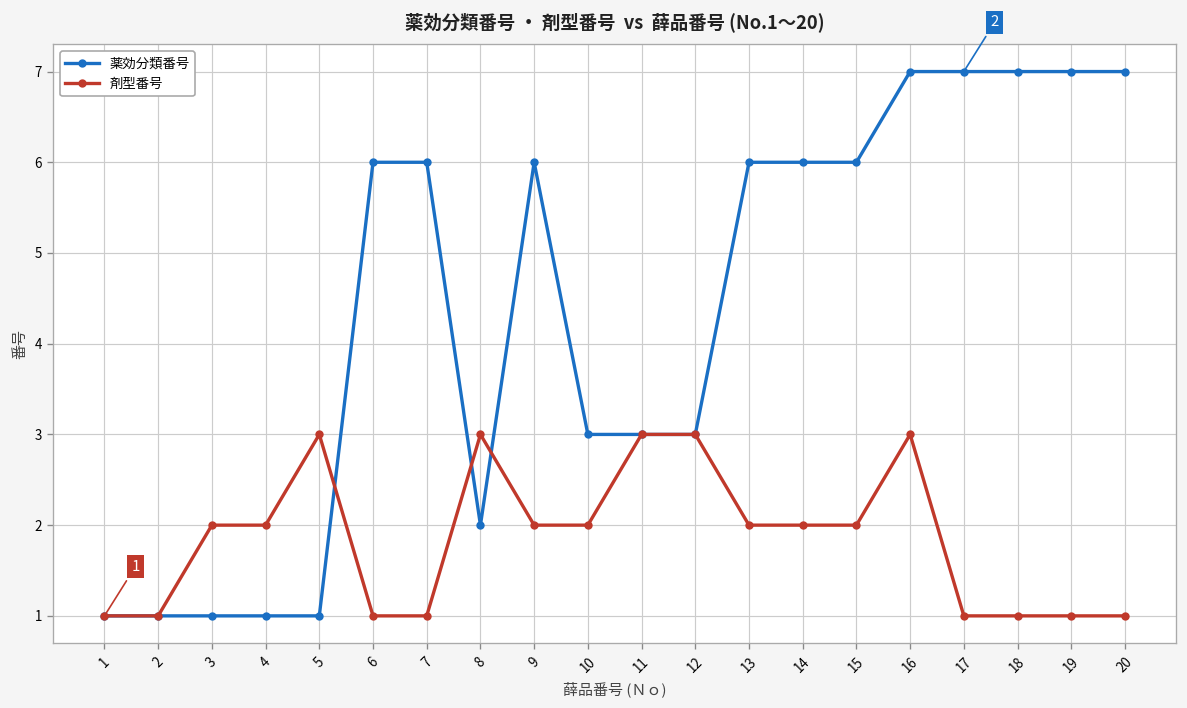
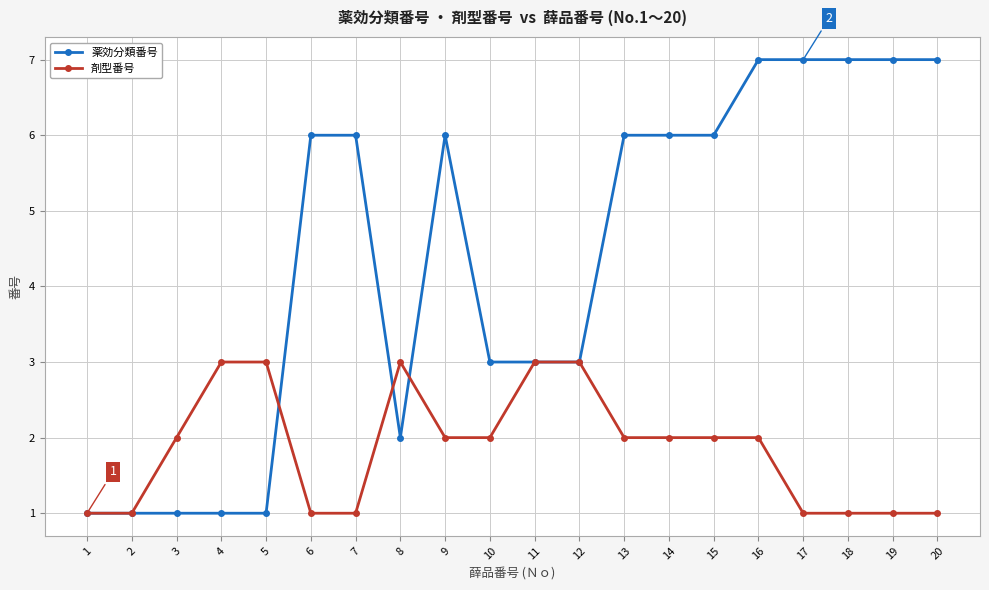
  {
    "薬効分類番号": {
      "3": 1,
      "4": 1,
      "5": 1,
      "6": 6,
      "7": 6,
      "8": 2,
      "9": 6,
      "10": 3,
      "13": 6,
      "14": 6,
      "15": 6,
      "16": 7,
      "17": 7,
      "18": 7,
      "19": 7,
      "20": 7
    },
    "剤型番号": {
      "3": 2,
-     "4": 2,
+     "4": 3,
      "5": 3,
      "6": 1,
      "7": 1,
      "8": 3,
      "9": 2,
      "10": 2,
      "13": 2,
      "14": 2,
      "15": 2,
-     "16": 3,
+     "16": 2,
      "17": 1,
      "18": 1,
      "19": 1,
      "20": 1
    }
  }
